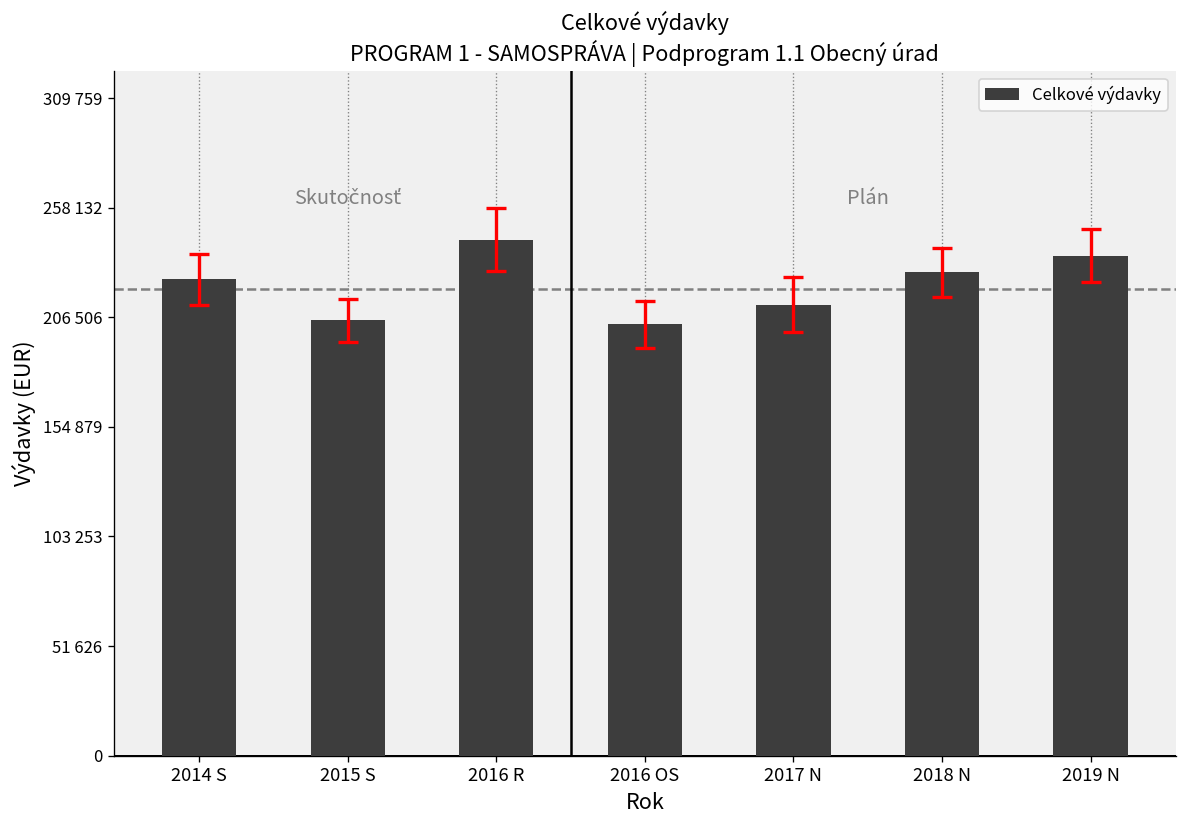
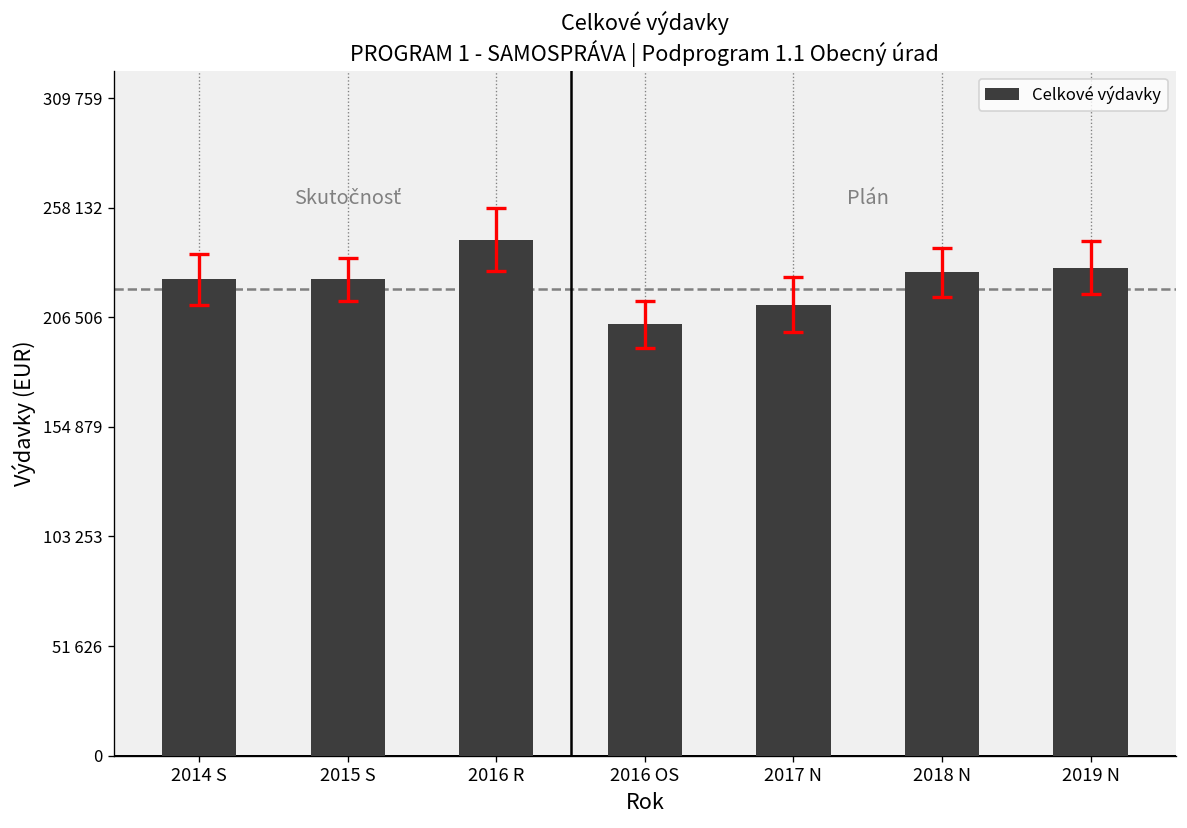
  {
    "Celkové výdavky": {
      "2014 S": 224000,
-     "2015 S": 205000,
+     "2015 S": 224000,
      "2016 R": 243000,
      "2016 OS": 203000,
      "2017 N": 212000,
      "2018 N": 228000,
-     "2019 N": 236000
+     "2019 N": 230000
    }
  }
